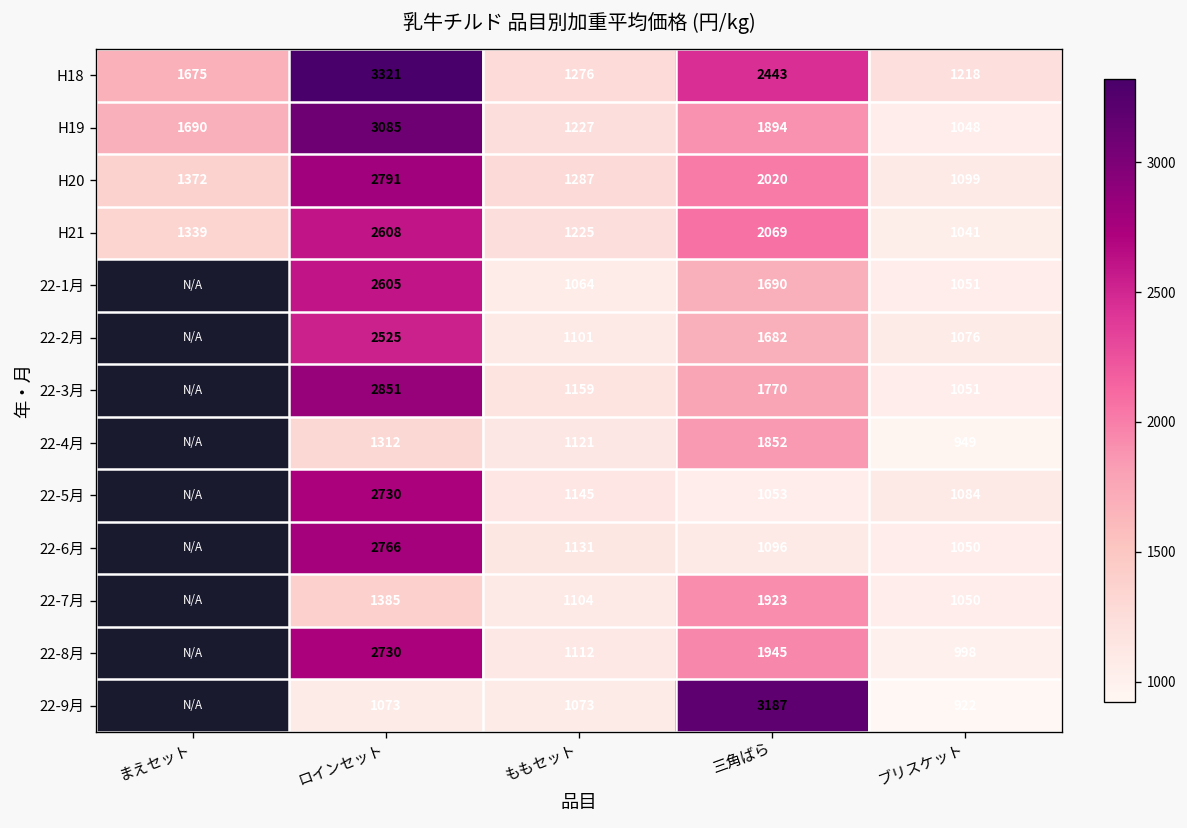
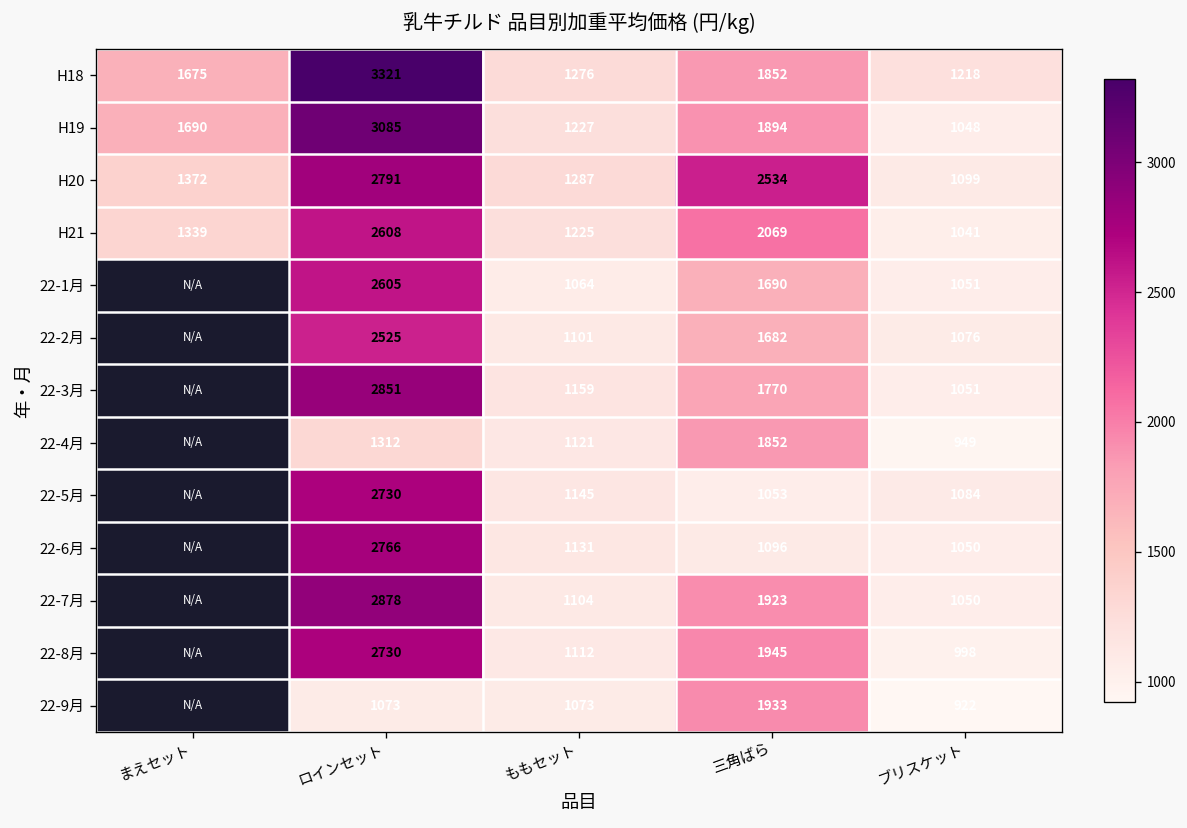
  {
    "H18": {
      "まえセット": 1675,
      "ロインセット": 3321,
-     "三角ばら": 2443
+     "三角ばら": 1852
    },
    "H19": {
      "まえセット": 1690,
      "ロインセット": 3085,
      "三角ばら": 1894
    },
    "H20": {
      "まえセット": 1372,
      "ロインセット": 2791,
-     "三角ばら": 2020
+     "三角ばら": 2534
    },
    "H21": {
      "ロインセット": 2608,
      "三角ばら": 2069
    },
    "22-1月": {
      "ロインセット": 2605,
      "三角ばら": 1690
    },
    "22-2月": {
      "ロインセット": 2525,
      "三角ばら": 1682
    },
    "22-3月": {
      "ロインセット": 2851,
      "三角ばら": 1770
    },
    "22-4月": {
      "三角ばら": 1852
    },
    "22-5月": {
      "ロインセット": 2730
    },
    "22-6月": {
      "ロインセット": 2766
    },
    "22-7月": {
-     "ロインセット": 1385,
+     "ロインセット": 2878,
      "三角ばら": 1923
    },
    "22-8月": {
      "ロインセット": 2730,
      "三角ばら": 1945
    },
    "22-9月": {
-     "三角ばら": 3187
+     "三角ばら": 1933
    }
  }
